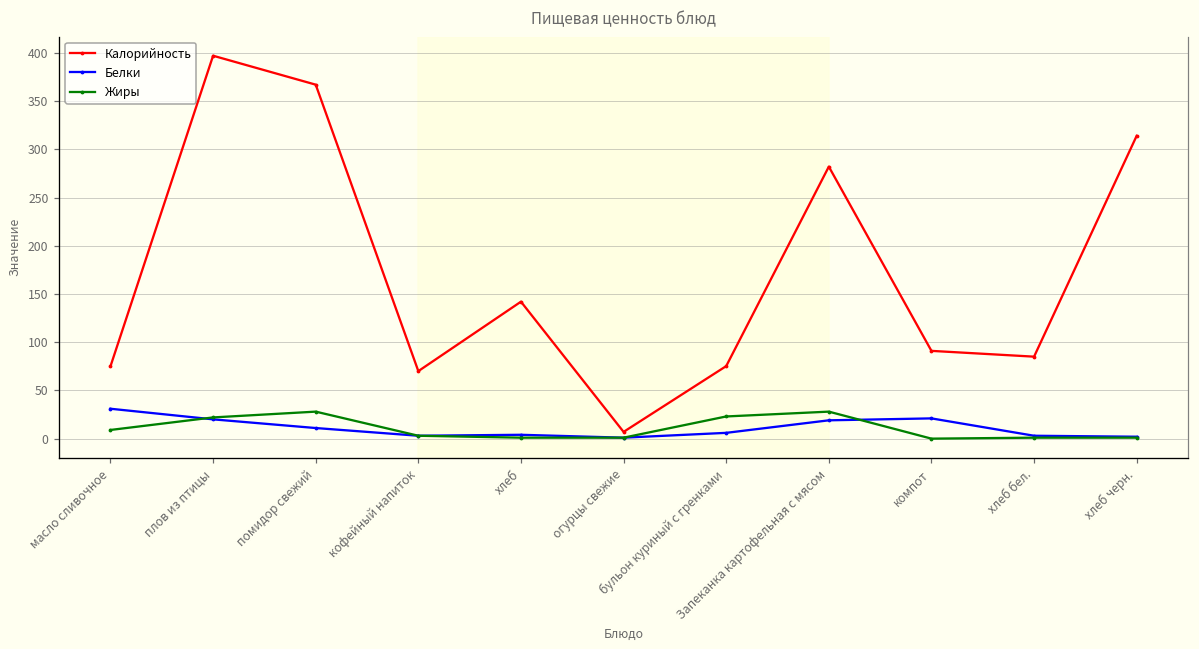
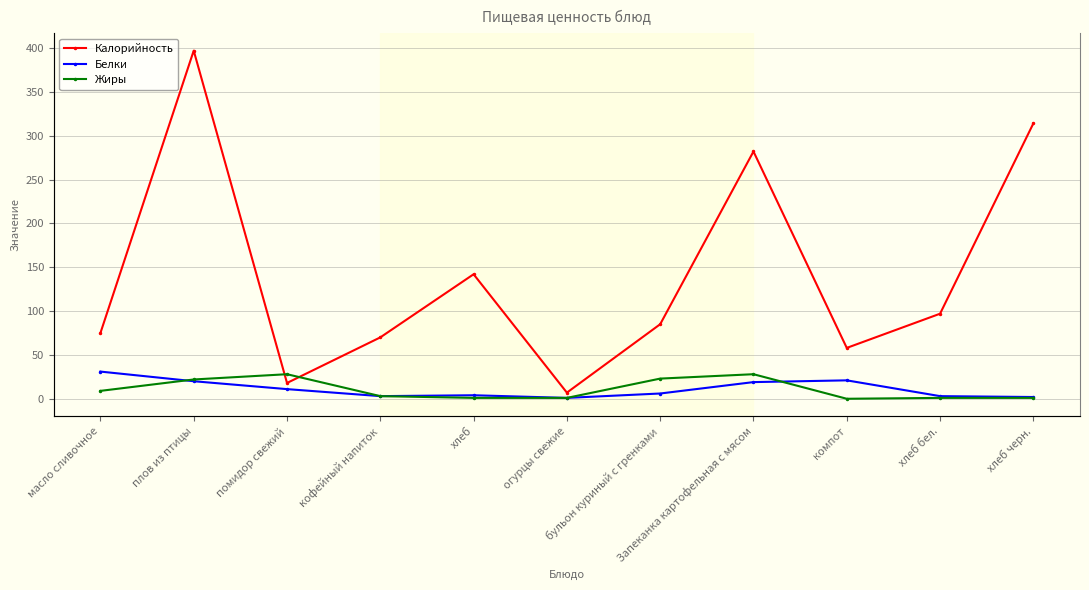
  {
    "Калорийность": {
      "масло сливочное": 80,
      "плов из птицы": 400,
-     "помидор свежий": 370,
+     "помидор свежий": 20,
      "кофейный напиток": 70,
      "хлеб": 140,
      "огурцы свежие": 10,
-     "бульон куриный с гренками": 80,
+     "бульон куриный с гренками": 90,
      "Запеканка картофельная с мясом": 280,
-     "компот": 90,
-     "хлеб бел.": 90,
+     "компот": 60,
+     "хлеб бел.": 100,
      "хлеб черн.": 310
    },
    "Белки": {
      "масло сливочное": 30,
      "помидор свежий": 10,
      "хлеб": 0,
      "бульон куриный с гренками": 10,
      "Запеканка картофельная с мясом": 20,
      "компот": 20
    },
    "Жиры": {
      "масло сливочное": 10,
      "помидор свежий": 30,
      "хлеб": 0,
      "бульон куриный с гренками": 20,
      "Запеканка картофельная с мясом": 30,
      "компот": 0
    }
  }
